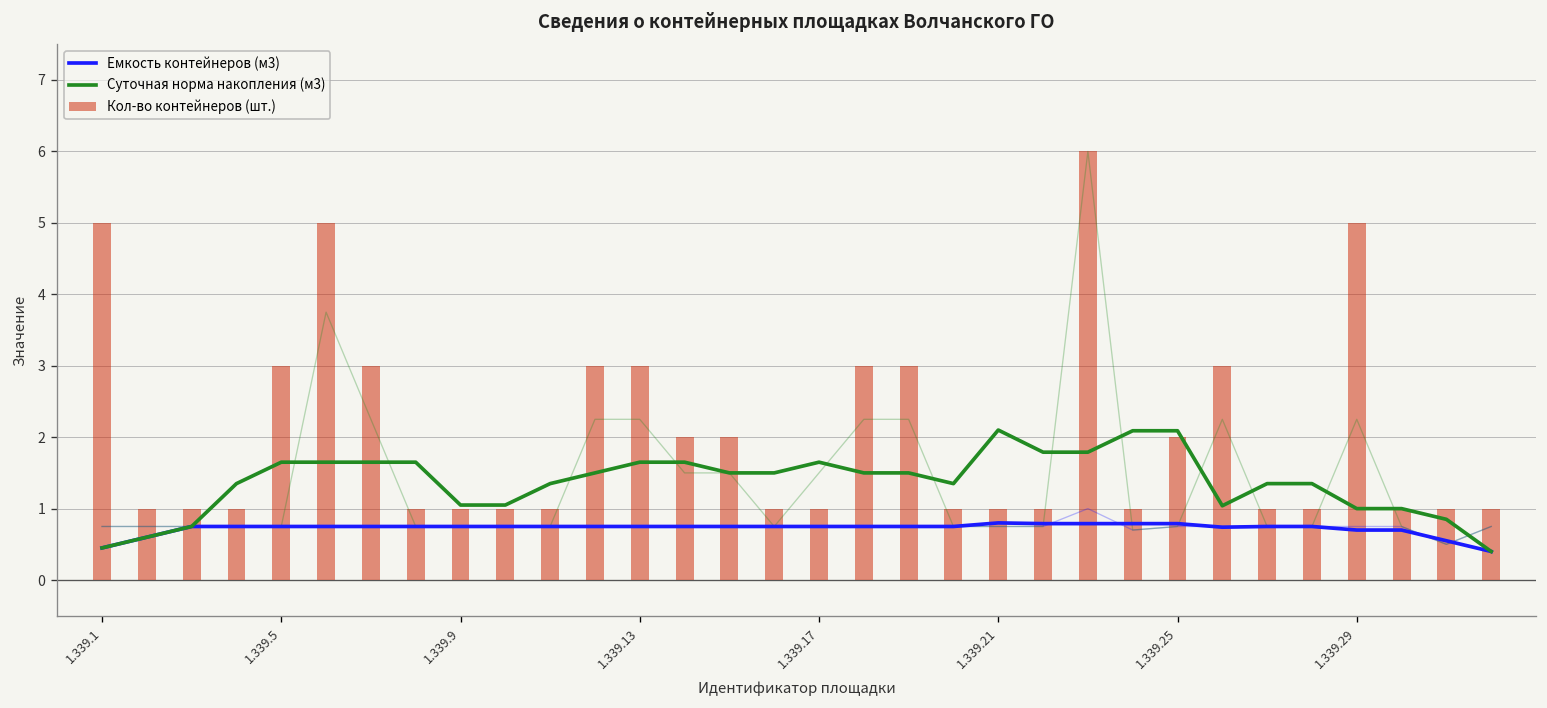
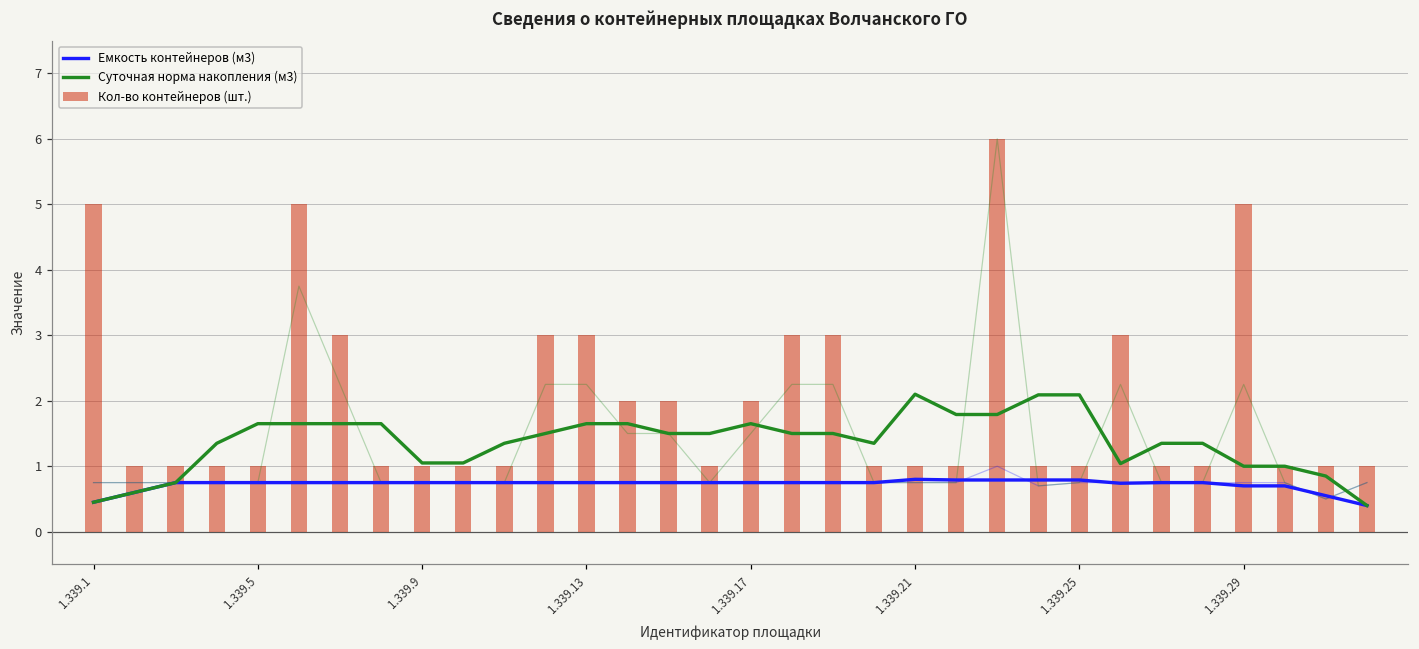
  {
    "Кол-во контейнеров (шт.)": {
      "1.339.1": 5,
-     "1.339.5": 3,
+     "1.339.5": 1,
      "1.339.9": 1,
      "1.339.13": 3,
-     "1.339.17": 1,
+     "1.339.17": 2,
      "1.339.21": 1,
-     "1.339.25": 2,
+     "1.339.25": 1,
      "1.339.29": 5
    }
  }
